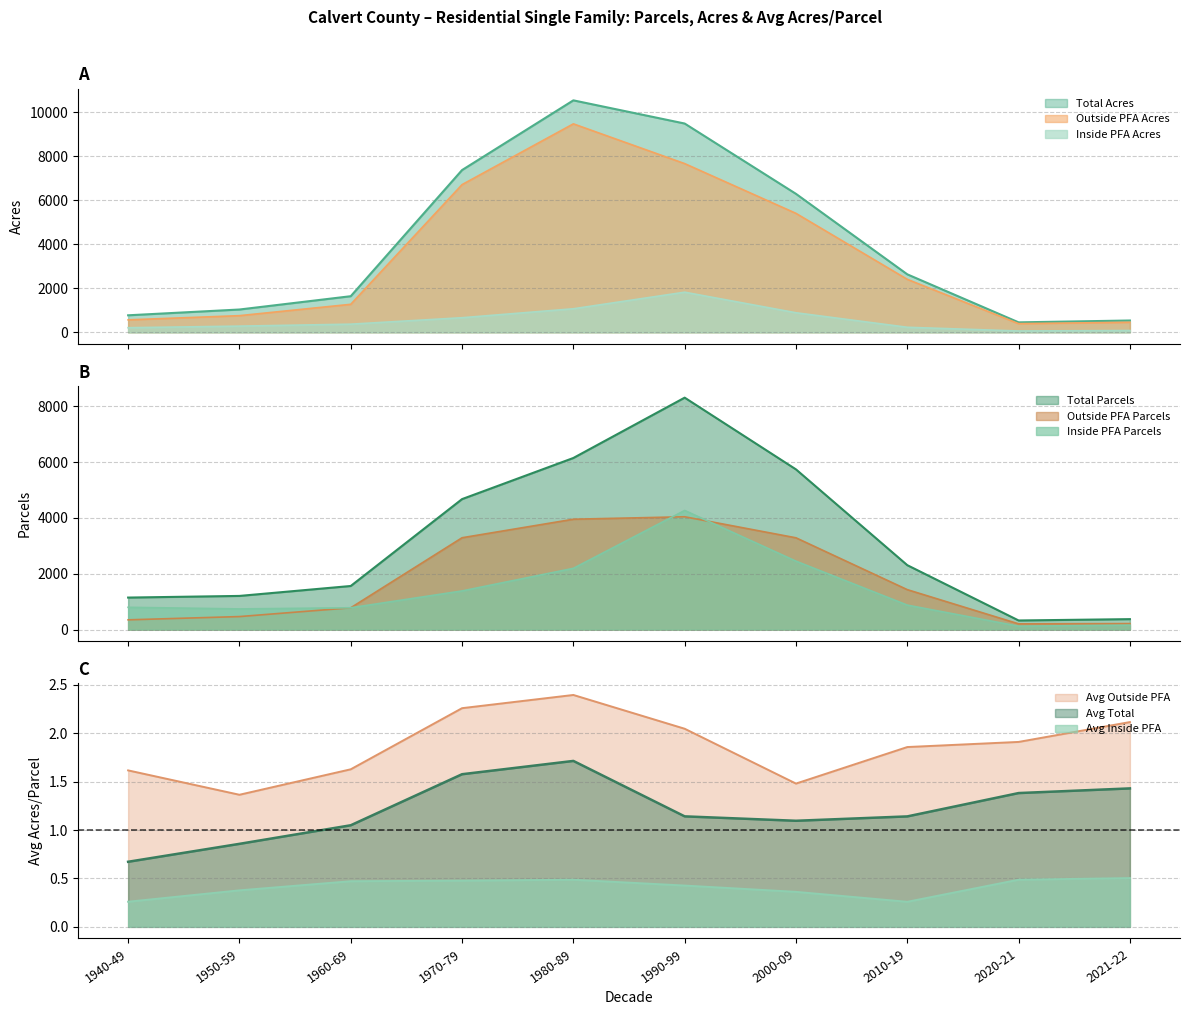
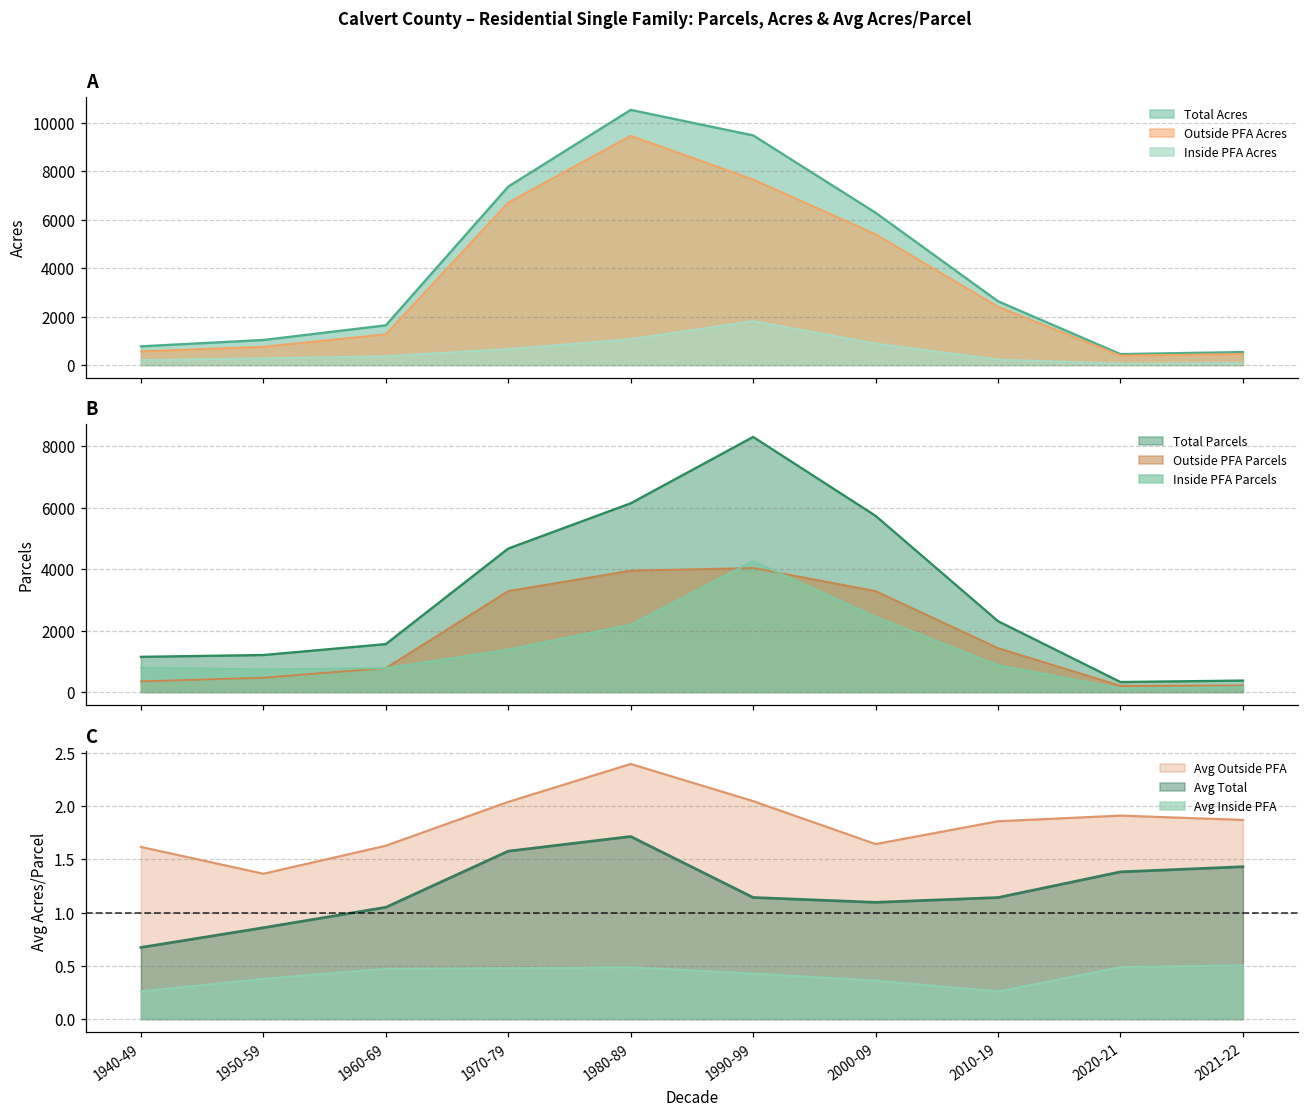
  {
    "C": {
      "Avg Outside PFA": {
        "1940-49": 1.6,
        "1950-59": 1.4,
        "1960-69": 1.6,
-       "1970-79": 2.3,
+       "1970-79": 2.0,
        "1980-89": 2.4,
        "1990-99": 2.0,
-       "2000-09": 1.5,
+       "2000-09": 1.6,
        "2010-19": 1.9,
        "2020-21": 1.9,
-       "2021-22": 2.1
+       "2021-22": 1.9
      }
    }
  }
